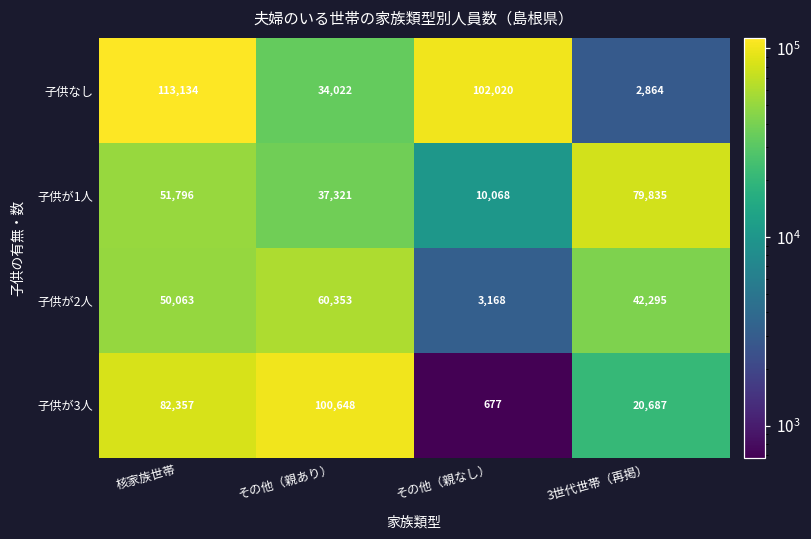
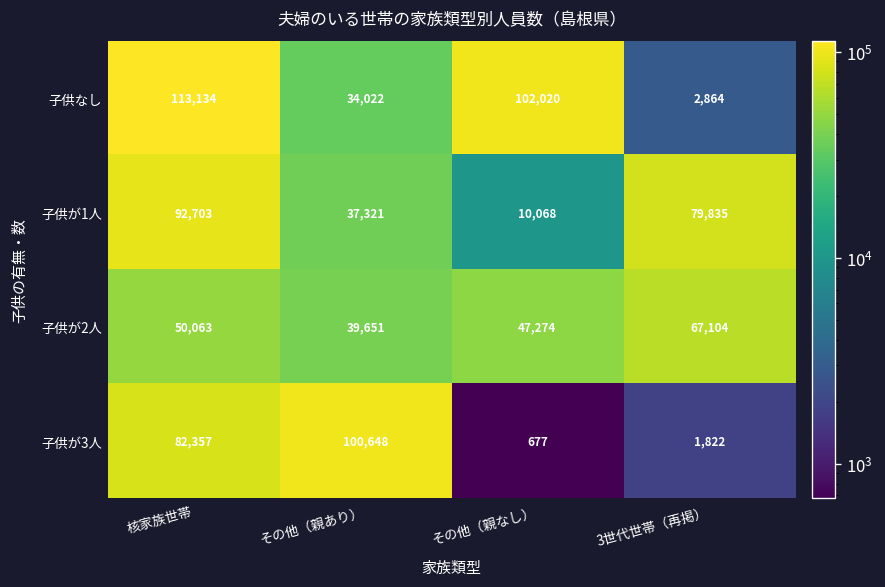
  {
    "子供なし": {
      "核家族世帯": "113,134",
      "その他（親あり）": "34,022",
      "その他（親なし）": "102,020",
      "3世代世帯（再掲）": "2,864"
    },
    "子供が1人": {
-     "核家族世帯": "51,796",
+     "核家族世帯": "92,703",
      "その他（親あり）": "37,321",
      "その他（親なし）": "10,068",
      "3世代世帯（再掲）": "79,835"
    },
    "子供が2人": {
      "核家族世帯": "50,063",
-     "その他（親あり）": "60,353",
-     "その他（親なし）": "3,168",
-     "3世代世帯（再掲）": "42,295"
+     "その他（親あり）": "39,651",
+     "その他（親なし）": "47,274",
+     "3世代世帯（再掲）": "67,104"
    },
    "子供が3人": {
      "核家族世帯": "82,357",
      "その他（親あり）": "100,648",
      "その他（親なし）": "677",
-     "3世代世帯（再掲）": "20,687"
+     "3世代世帯（再掲）": "1,822"
    }
  }
